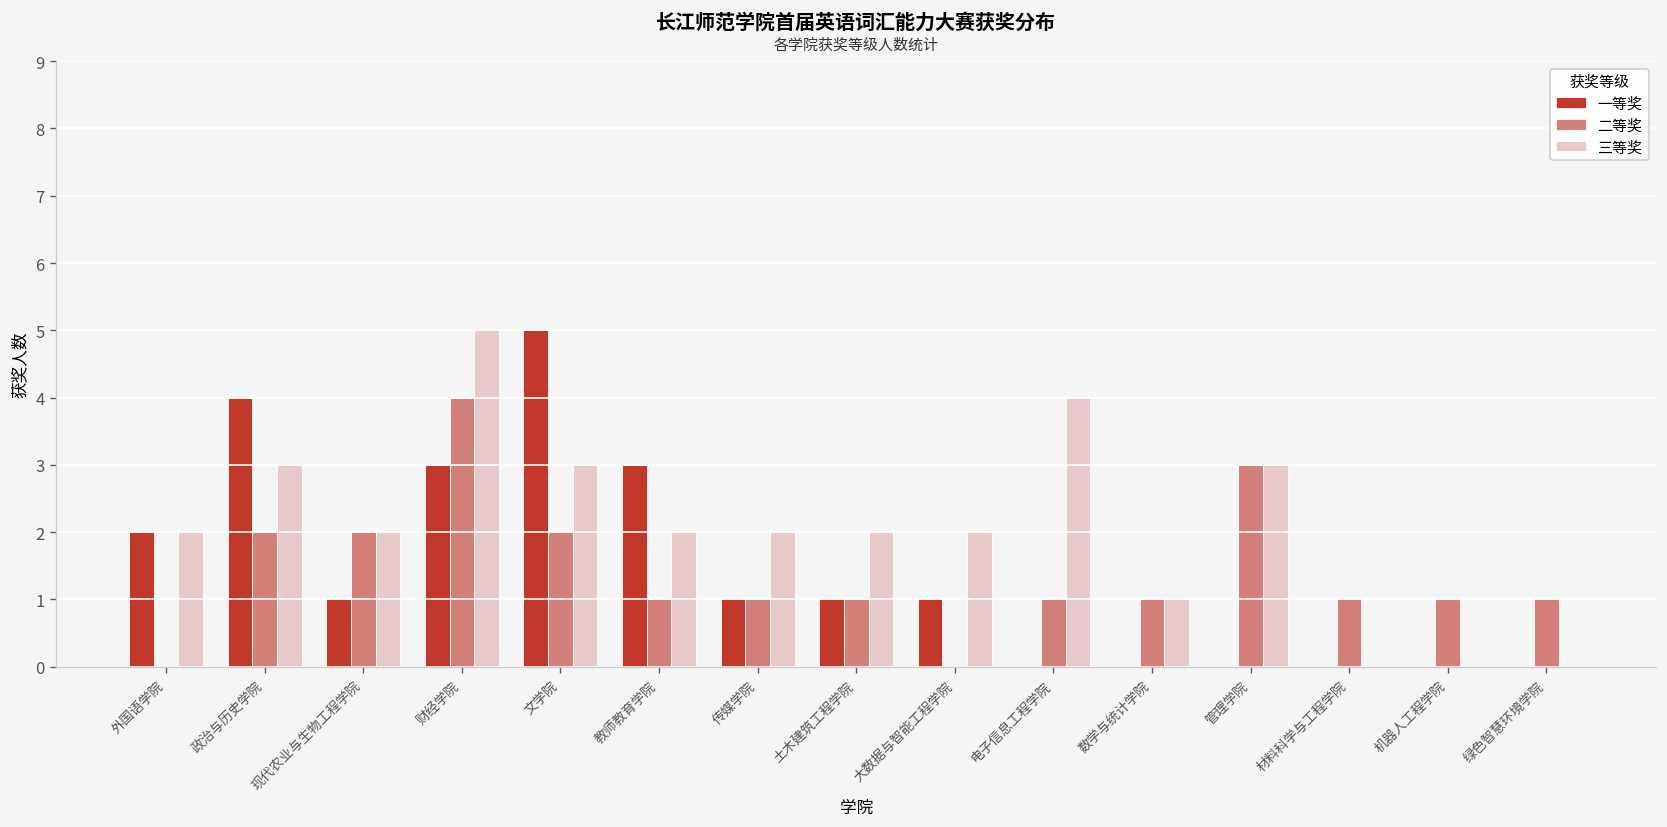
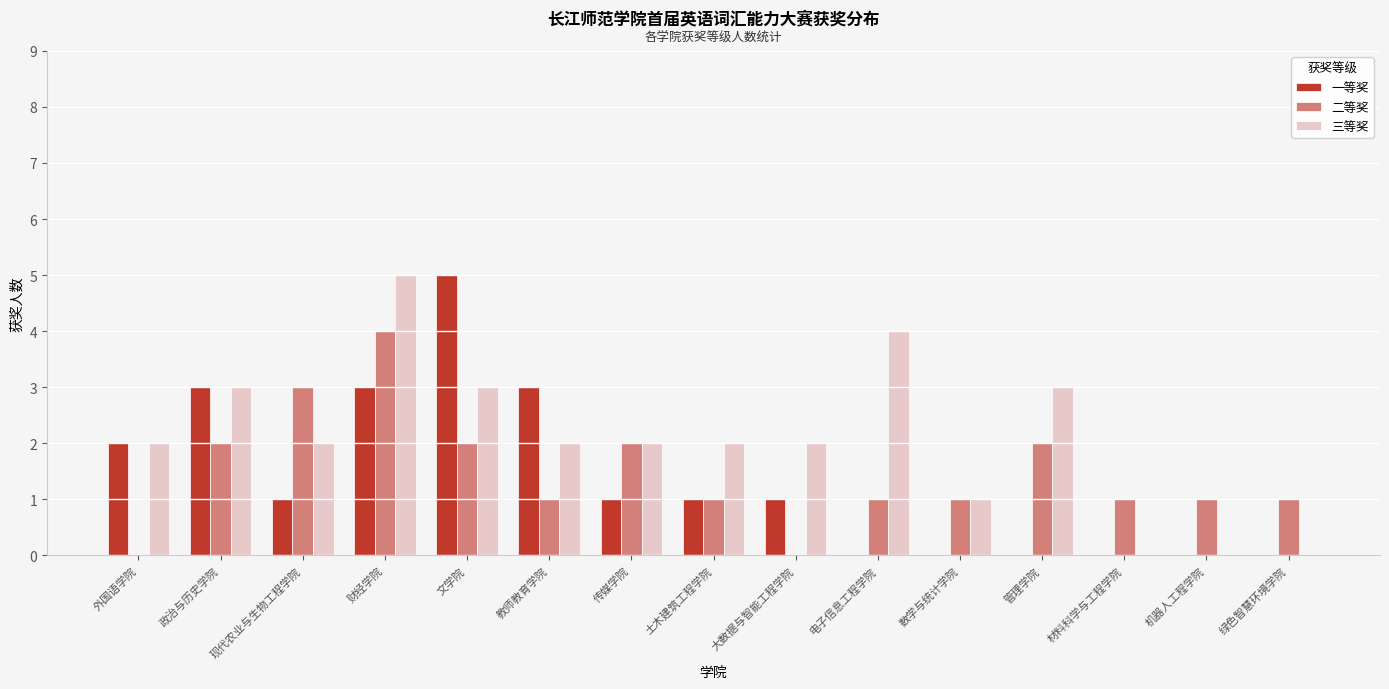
  {
    "一等奖": {
      "外国语学院": 2,
-     "政治与历史学院": 4,
+     "政治与历史学院": 3,
      "现代农业与生物工程学院": 1,
      "财经学院": 3,
      "文学院": 5,
      "教师教育学院": 3,
      "传媒学院": 1,
      "土木建筑工程学院": 1,
      "大数据与智能工程学院": 1,
      "电子信息工程学院": 0,
      "数学与统计学院": 0,
      "管理学院": 0,
      "材料科学与工程学院": 0,
      "机器人工程学院": 0,
      "绿色智慧环境学院": 0
    },
    "二等奖": {
      "外国语学院": 0,
      "政治与历史学院": 2,
-     "现代农业与生物工程学院": 2,
+     "现代农业与生物工程学院": 3,
      "财经学院": 4,
      "文学院": 2,
      "教师教育学院": 1,
-     "传媒学院": 1,
+     "传媒学院": 2,
      "土木建筑工程学院": 1,
      "大数据与智能工程学院": 0,
      "电子信息工程学院": 1,
      "数学与统计学院": 1,
-     "管理学院": 3,
+     "管理学院": 2,
      "材料科学与工程学院": 1,
      "机器人工程学院": 1,
      "绿色智慧环境学院": 1
    },
    "三等奖": {
      "外国语学院": 2,
      "政治与历史学院": 3,
      "现代农业与生物工程学院": 2,
      "财经学院": 5,
      "文学院": 3,
      "教师教育学院": 2,
      "传媒学院": 2,
      "土木建筑工程学院": 2,
      "大数据与智能工程学院": 2,
      "电子信息工程学院": 4,
      "数学与统计学院": 1,
      "管理学院": 3,
      "材料科学与工程学院": 0,
      "机器人工程学院": 0,
      "绿色智慧环境学院": 0
    }
  }
